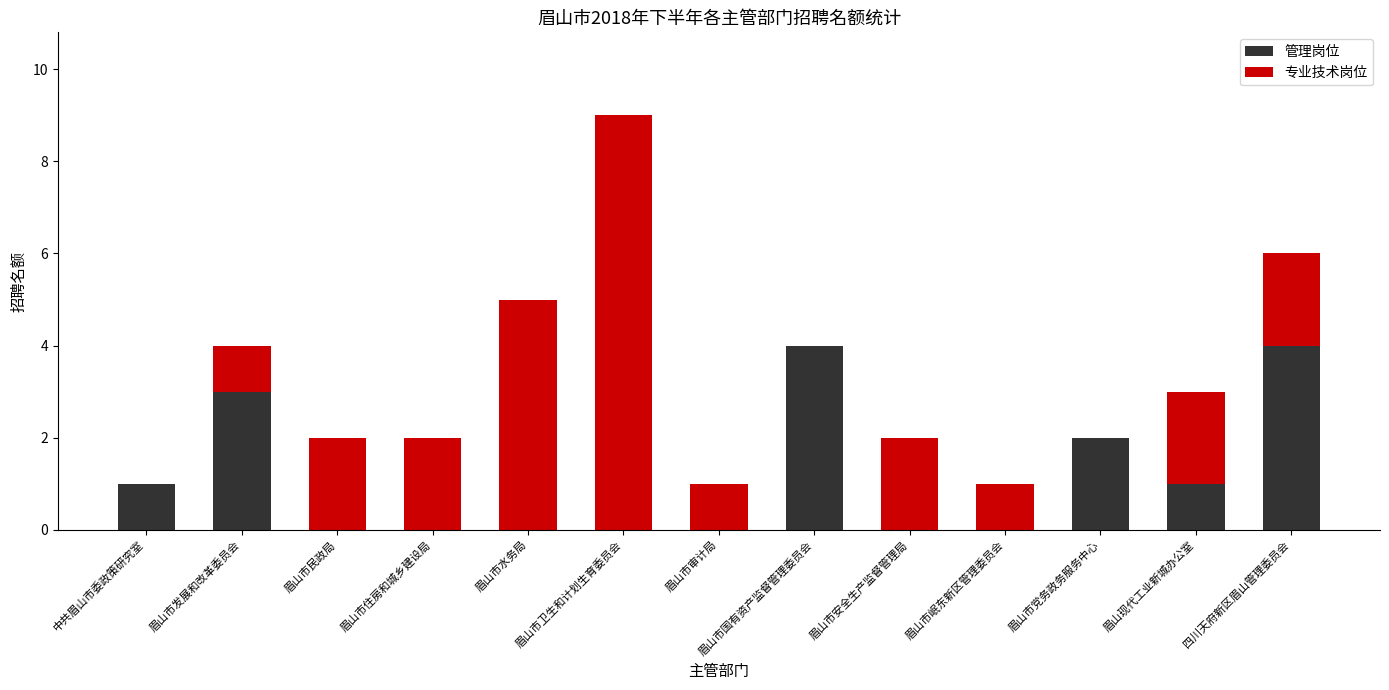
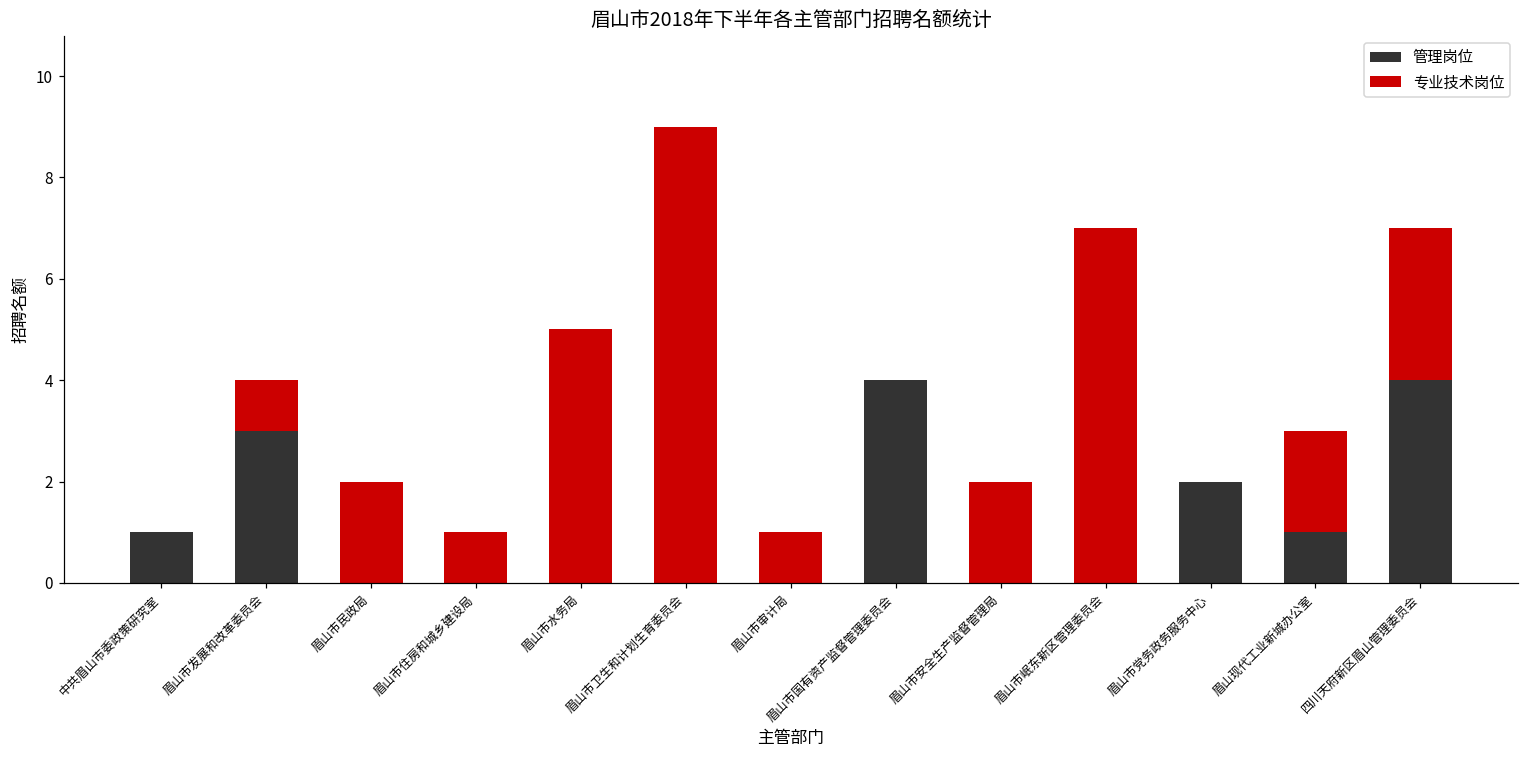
  {
    "管理岗位": {
      "中共眉山市委政策研究室": 1,
      "眉山市发展和改革委员会": 3,
      "眉山市民政局": 0,
      "眉山市住房和城乡建设局": 0,
      "眉山市水务局": 0,
      "眉山市卫生和计划生育委员会": 0,
      "眉山市审计局": 0,
      "眉山市国有资产监督管理委员会": 4,
      "眉山市安全生产监督管理局": 0,
      "眉山市岷东新区管理委员会": 0,
      "眉山市党务政务服务中心": 2,
      "眉山现代工业新城办公室": 1,
      "四川天府新区眉山管理委员会": 4
    },
    "专业技术岗位": {
-     "眉山市住房和城乡建设局": 2,
-     "眉山市岷东新区管理委员会": 1,
-     "四川天府新区眉山管理委员会": 2
+     "眉山市住房和城乡建设局": 1,
+     "眉山市岷东新区管理委员会": 7,
+     "四川天府新区眉山管理委员会": 3
    }
  }
